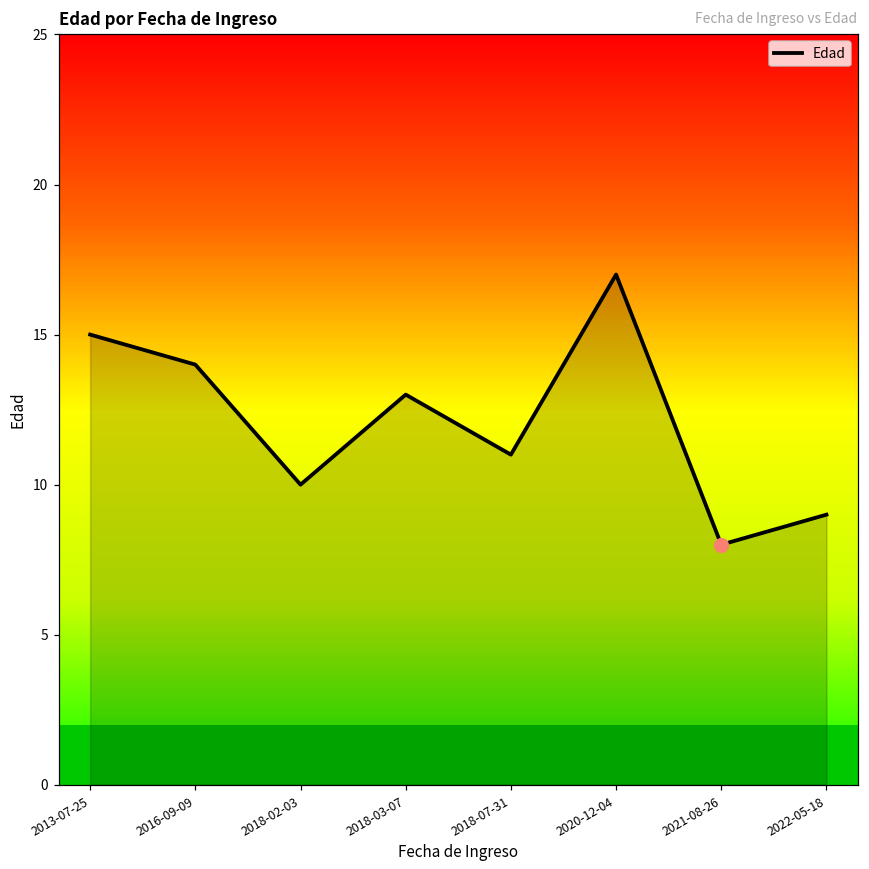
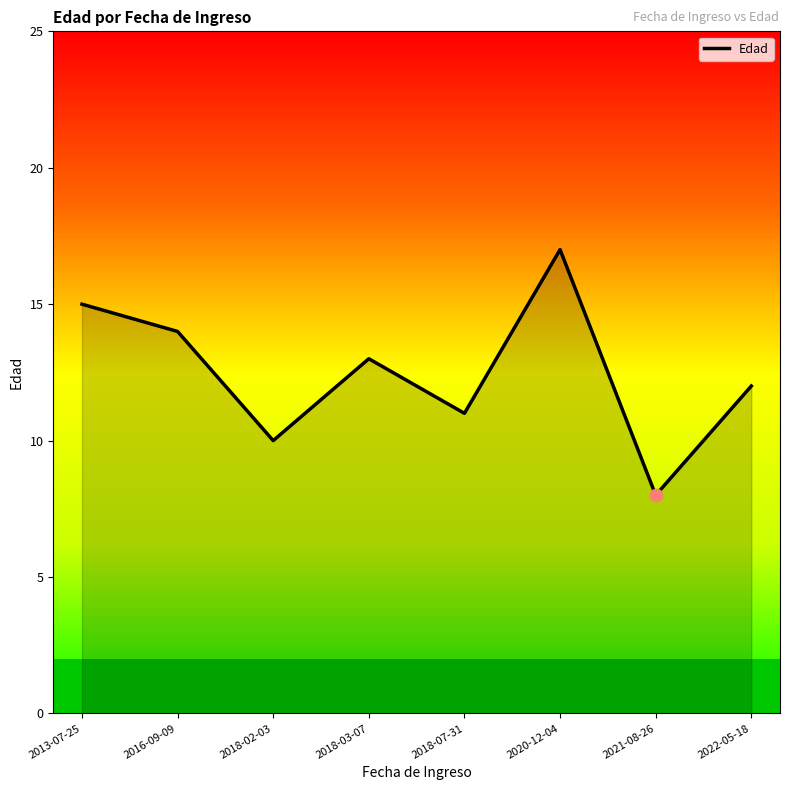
  {
    "Edad": {
      "2013-07-25": 15,
      "2016-09-09": 14,
      "2018-02-03": 10,
      "2018-03-07": 13,
      "2018-07-31": 11,
      "2020-12-04": 17,
-     "2022-05-18": 9
+     "2022-05-18": 12
    }
  }
